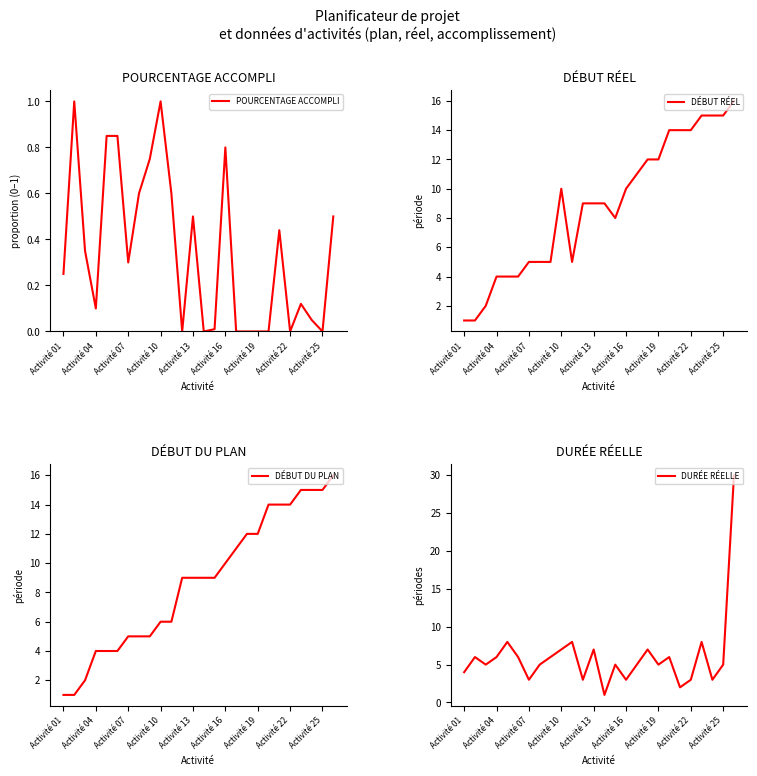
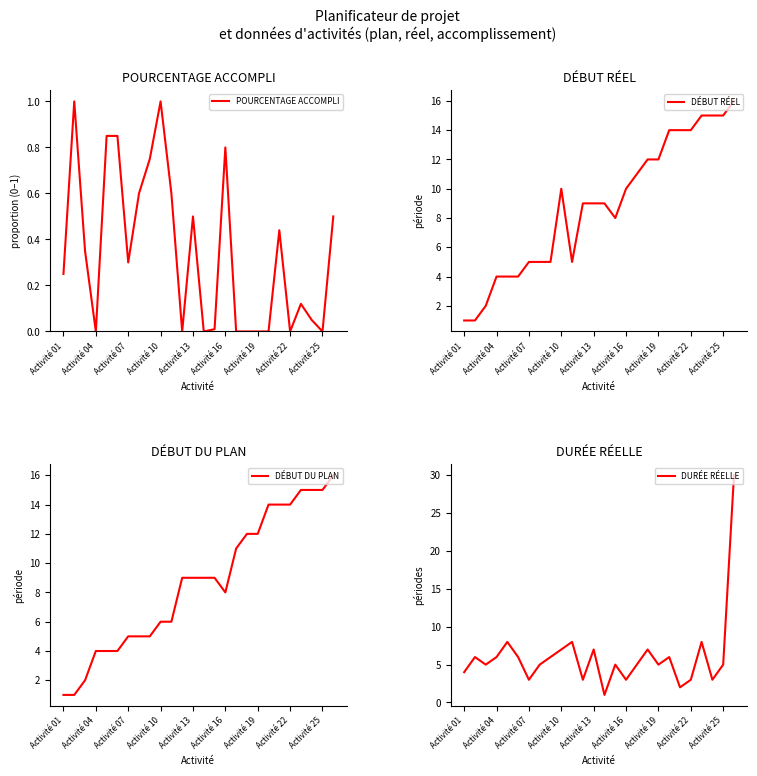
  {
    "POURCENTAGE ACCOMPLI": {
      "Activité 01": 0.25,
-     "Activité 04": 0.1,
+     "Activité 04": 0.0,
      "Activité 07": 0.3,
      "Activité 10": 1.0,
      "Activité 13": 0.5,
      "Activité 16": 0.8,
      "Activité 19": 0.0,
      "Activité 22": 0.0,
      "Activité 25": 0.0
    },
    "DÉBUT RÉEL": {
      "Activité 01": 1.0,
      "Activité 04": 4.0,
      "Activité 07": 5.0,
      "Activité 10": 10.0,
      "Activité 13": 9.0,
      "Activité 16": 10.0,
      "Activité 19": 12.0,
      "Activité 22": 14.0,
      "Activité 25": 15.0
    },
    "DÉBUT DU PLAN": {
      "Activité 01": 1,
      "Activité 04": 4,
      "Activité 07": 5,
      "Activité 10": 6,
      "Activité 13": 9,
-     "Activité 16": 10,
+     "Activité 16": 8,
      "Activité 19": 12,
      "Activité 22": 14,
      "Activité 25": 15
    },
    "DURÉE RÉELLE": {
      "Activité 01": 4,
      "Activité 04": 6,
      "Activité 07": 3,
      "Activité 10": 7,
      "Activité 13": 7,
      "Activité 16": 3,
      "Activité 19": 5,
      "Activité 22": 3,
      "Activité 25": 5
    }
  }
